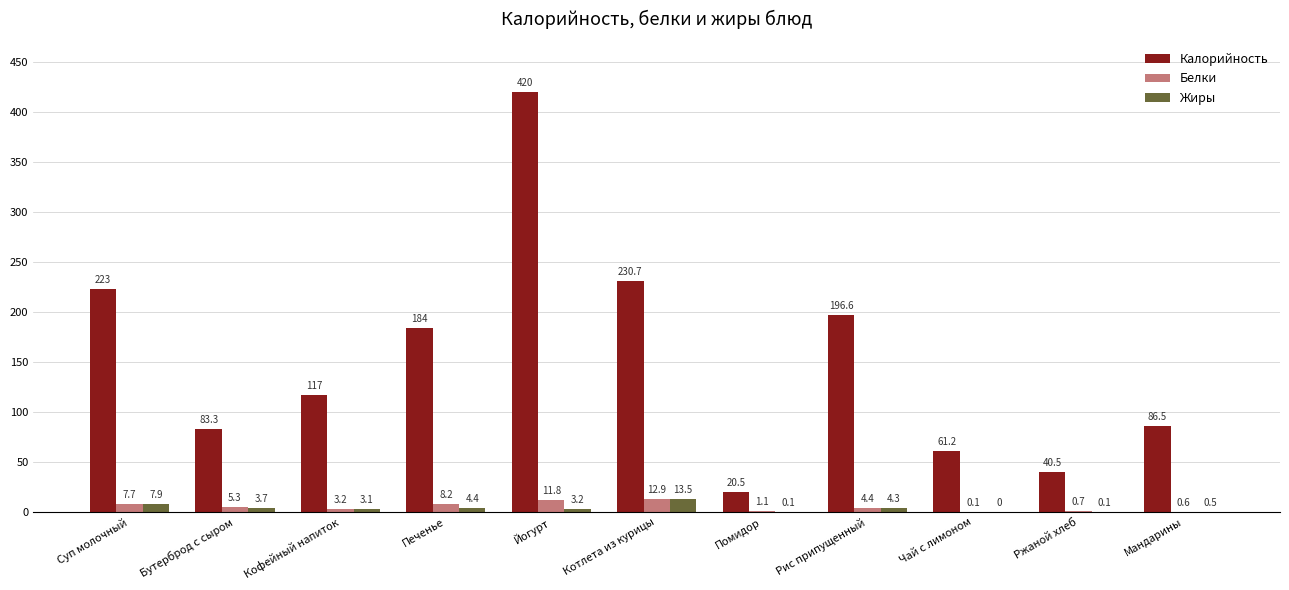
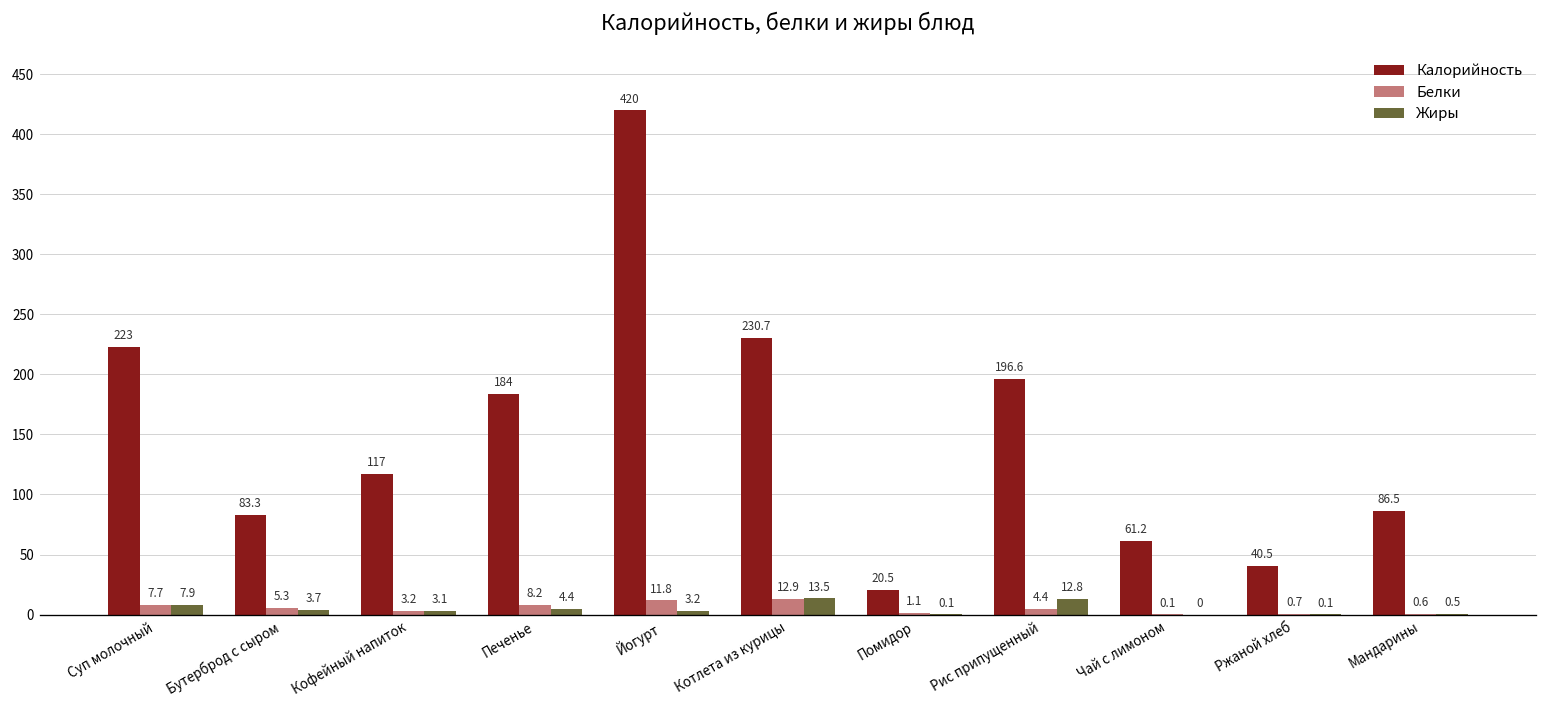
  {
    "Калорийность": {
      "Суп молочный": 223,
      "Бутерброд с сыром": 83.3,
      "Кофейный напиток": 117,
      "Печенье": 184,
      "Йогурт": 420,
      "Котлета из курицы": 230.7,
      "Помидор": 20.5,
      "Рис припущенный": 196.6,
      "Чай с лимоном": 61.2,
      "Ржаной хлеб": 40.5,
      "Мандарины": 86.5
    },
    "Белки": {
      "Суп молочный": 7.7,
      "Бутерброд с сыром": 5.3,
      "Кофейный напиток": 3.2,
      "Печенье": 8.2,
      "Йогурт": 11.8,
      "Котлета из курицы": 12.9,
      "Помидор": 1.1,
      "Рис припущенный": 4.4,
      "Чай с лимоном": 0.1,
      "Ржаной хлеб": 0.7,
      "Мандарины": 0.6
    },
    "Жиры": {
      "Суп молочный": 7.9,
      "Бутерброд с сыром": 3.7,
      "Кофейный напиток": 3.1,
      "Печенье": 4.4,
      "Йогурт": 3.2,
      "Котлета из курицы": 13.5,
      "Помидор": 0.1,
-     "Рис припущенный": 4.3,
+     "Рис припущенный": 12.8,
      "Чай с лимоном": 0,
      "Ржаной хлеб": 0.1,
      "Мандарины": 0.5
    }
  }
